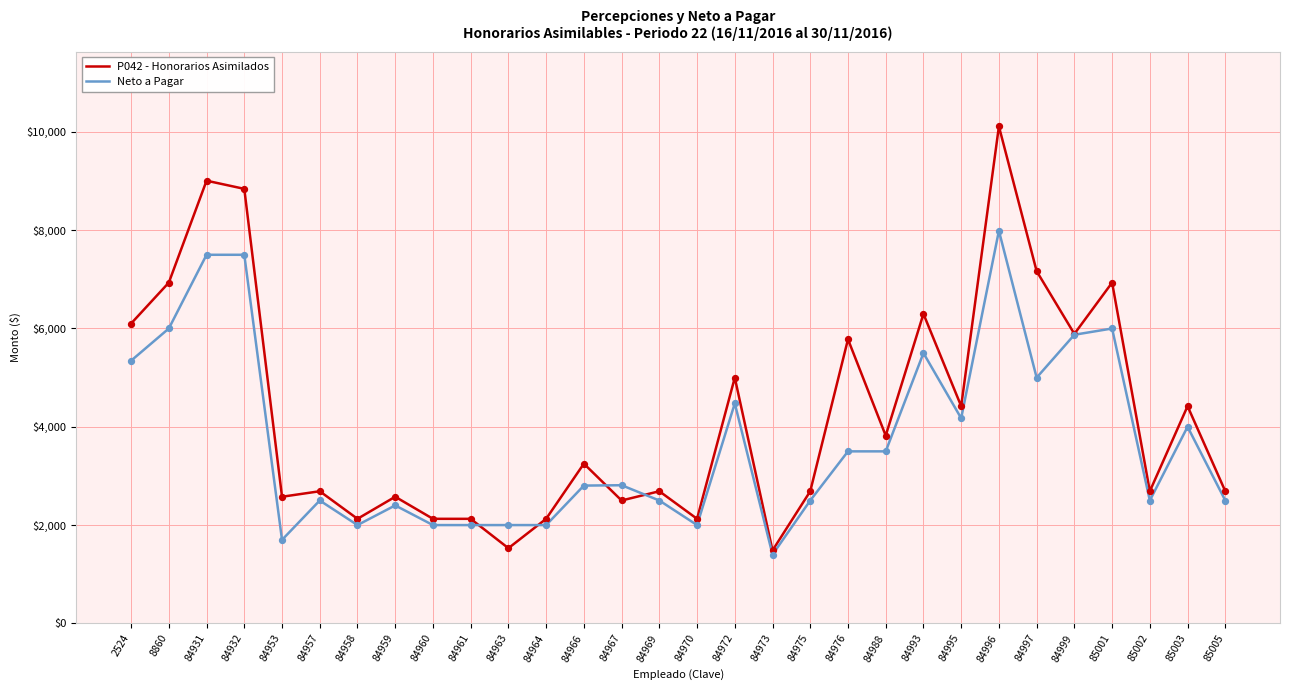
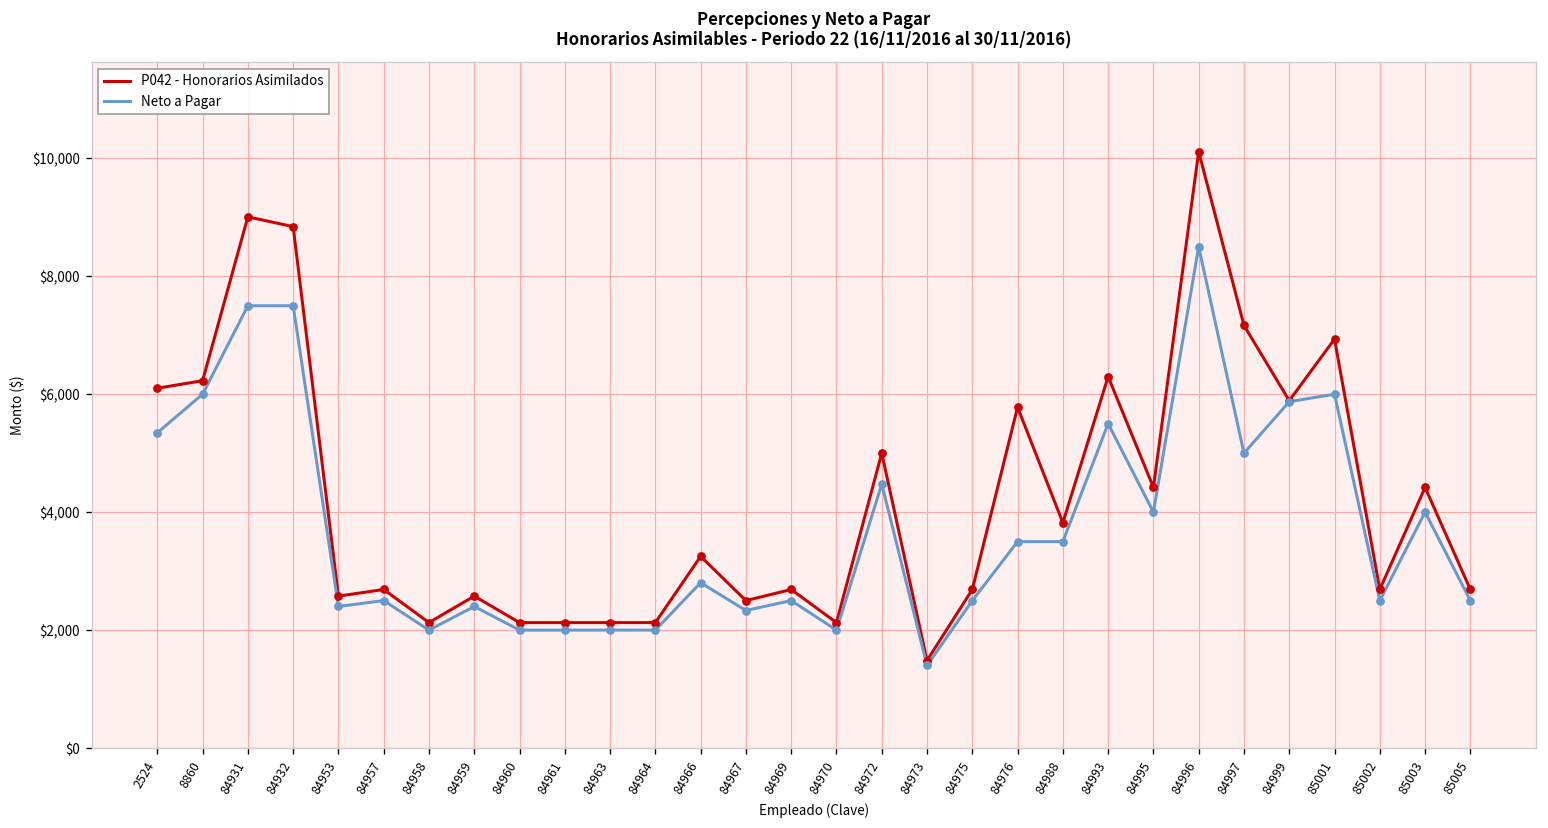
  {
    "P042 - Honorarios Asimilados": {
      "2524": "$6,100",
-     "8860": "$6,900",
+     "8860": "$6,200",
      "84931": "$9,000",
      "84932": "$8,800",
      "84953": "$2,600",
      "84957": "$2,700",
      "84958": "$2,100",
      "84959": "$2,600",
      "84960": "$2,100",
      "84961": "$2,100",
-     "84963": "$1,500",
+     "84963": "$2,100",
      "84964": "$2,100",
      "84966": "$3,200",
      "84967": "$2,500",
      "84969": "$2,700",
      "84970": "$2,100",
      "84972": "$5,000",
      "84973": "$1,500",
      "84975": "$2,700",
      "84976": "$5,800",
      "84988": "$3,800",
      "84993": "$6,300",
      "84995": "$4,400",
      "84996": "$10,100",
      "84997": "$7,200",
      "85001": "$6,900",
      "85002": "$2,700",
      "85003": "$4,400",
      "85005": "$2,700"
    },
    "Neto a Pagar": {
      "2524": "$5,300",
      "8860": "$6,000",
      "84931": "$7,500",
      "84932": "$7,500",
-     "84953": "$1,700",
+     "84953": "$2,400",
      "84957": "$2,500",
      "84958": "$2,000",
      "84959": "$2,400",
      "84960": "$2,000",
      "84961": "$2,000",
      "84963": "$2,000",
      "84964": "$2,000",
      "84966": "$2,800",
-     "84967": "$2,800",
+     "84967": "$2,300",
      "84969": "$2,500",
      "84970": "$2,000",
      "84972": "$4,500",
      "84973": "$1,400",
      "84975": "$2,500",
      "84976": "$3,500",
      "84988": "$3,500",
      "84993": "$5,500",
-     "84995": "$4,200",
-     "84996": "$8,000",
+     "84995": "$4,000",
+     "84996": "$8,500",
      "84997": "$5,000",
      "85001": "$6,000",
      "85002": "$2,500",
      "85003": "$4,000",
      "85005": "$2,500"
    }
  }
